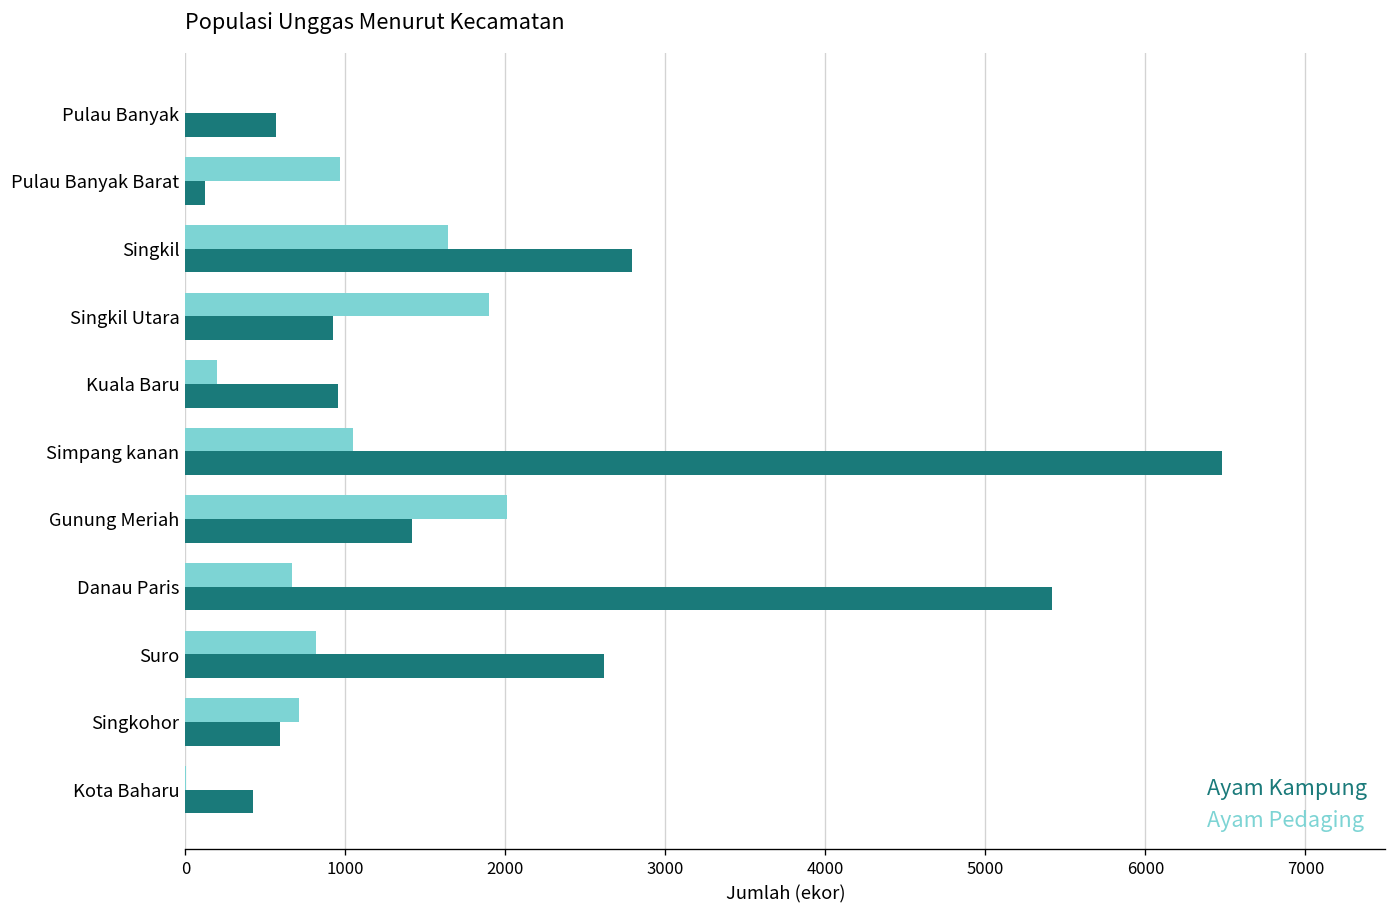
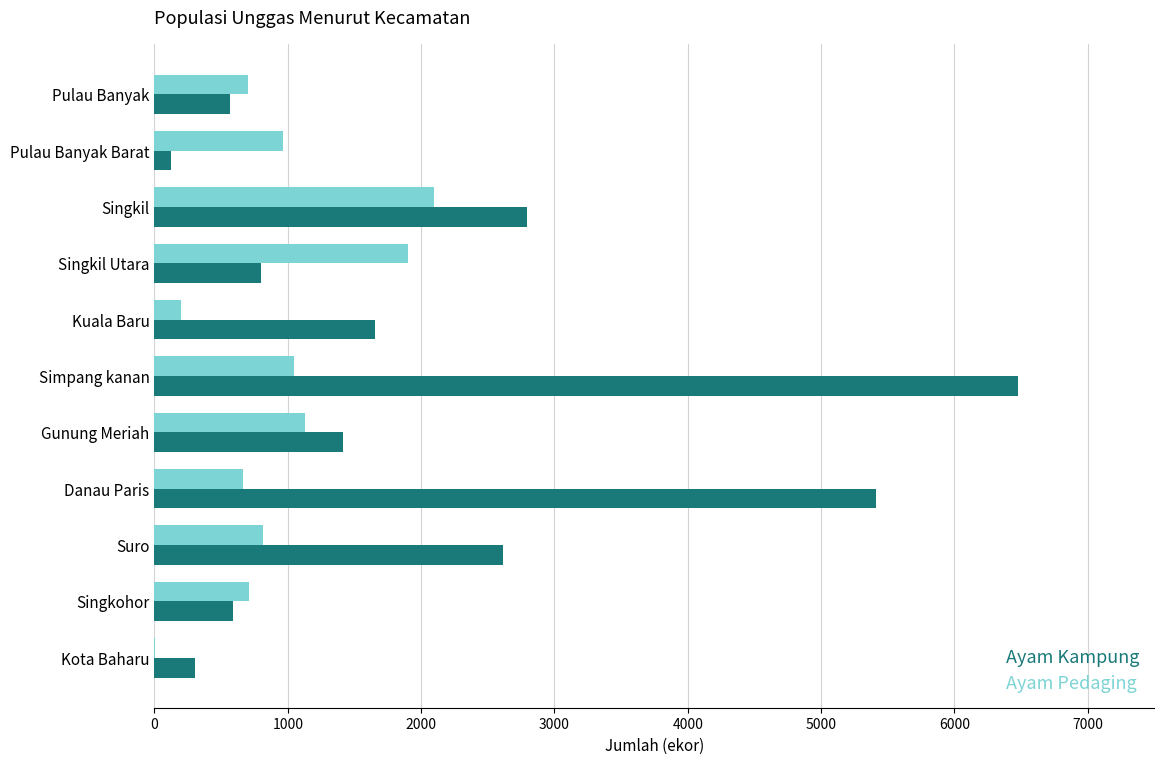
  {
    "Ayam Kampung": {
      "Pulau Banyak": 570,
      "Pulau Banyak Barat": 130,
      "Singkil": 2790,
-     "Singkil Utara": 920,
-     "Kuala Baru": 960,
+     "Singkil Utara": 800,
+     "Kuala Baru": 1650,
      "Simpang kanan": 6480,
      "Gunung Meriah": 1410,
      "Danau Paris": 5410,
      "Suro": 2610,
      "Singkohor": 590,
-     "Kota Baharu": 430
+     "Kota Baharu": 300
    },
    "Ayam Pedaging": {
-     "Pulau Banyak": 0,
+     "Pulau Banyak": 700,
      "Pulau Banyak Barat": 970,
-     "Singkil": 1640,
+     "Singkil": 2100,
      "Singkil Utara": 1900,
      "Kuala Baru": 200,
      "Simpang kanan": 1050,
-     "Gunung Meriah": 2010,
+     "Gunung Meriah": 1130,
      "Danau Paris": 670,
      "Suro": 820,
      "Singkohor": 710
    }
  }
